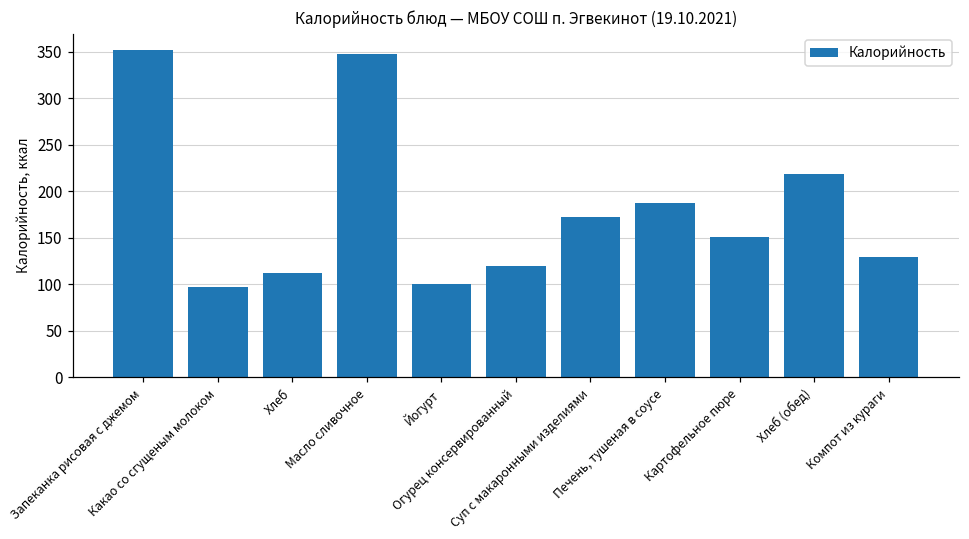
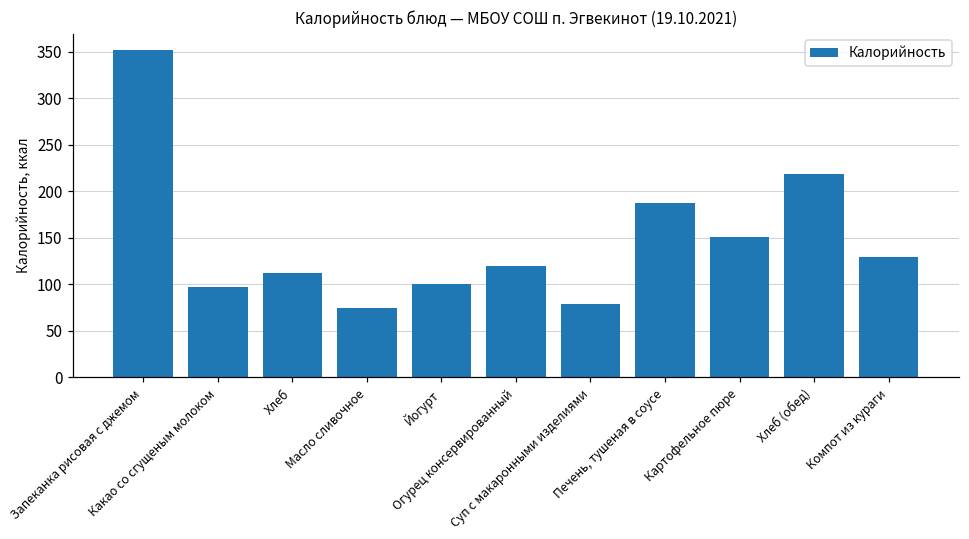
  {
    "Запеканка рисовая с джемом": 350,
    "Какао со сгущеным молоком": 100,
    "Хлеб": 110,
-   "Масло сливочное": 350,
+   "Масло сливочное": 70,
    "Йогурт": 100,
    "Огурец консервированный": 120,
-   "Суп с макаронными изделиями": 170,
+   "Суп с макаронными изделиями": 80,
    "Печень, тушеная в соусе": 190,
    "Картофельное пюре": 150,
    "Хлеб (обед)": 220,
    "Компот из кураги": 130
  }
